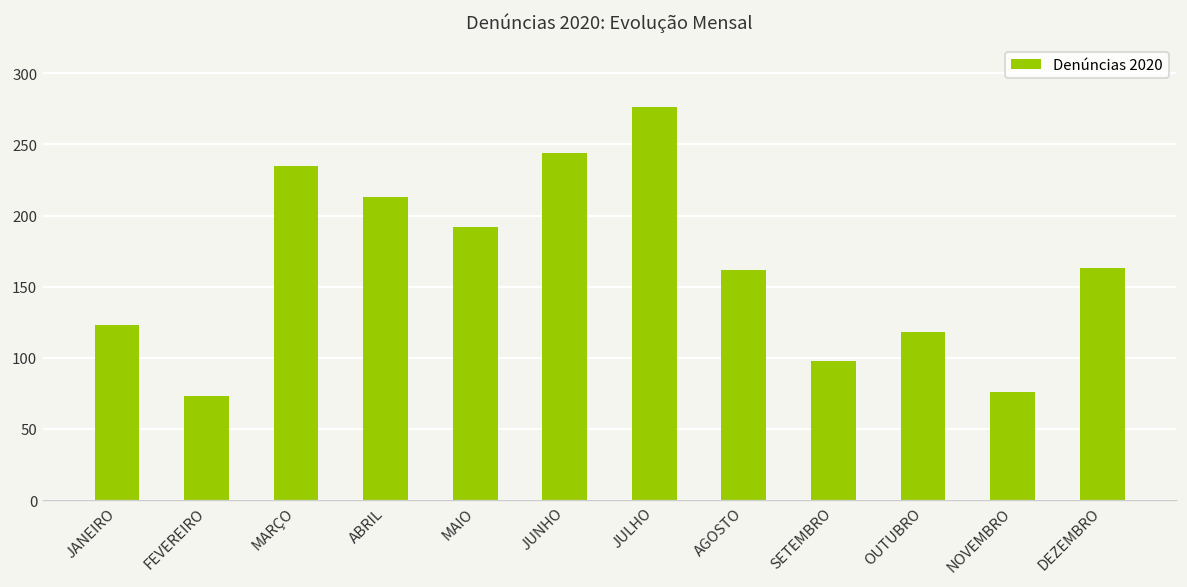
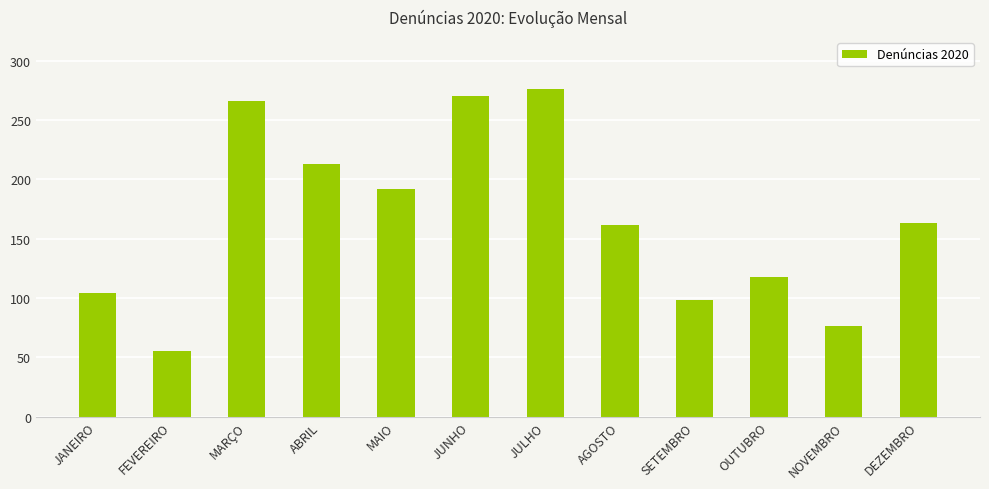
  {
-   "JANEIRO": 123,
-   "FEVEREIRO": 73,
-   "MARÇO": 235,
+   "JANEIRO": 104,
+   "FEVEREIRO": 55,
+   "MARÇO": 266,
    "ABRIL": 213,
    "MAIO": 192,
-   "JUNHO": 244,
+   "JUNHO": 270,
    "JULHO": 276,
    "AGOSTO": 162,
    "SETEMBRO": 98,
    "OUTUBRO": 118,
    "NOVEMBRO": 76,
    "DEZEMBRO": 163
  }
